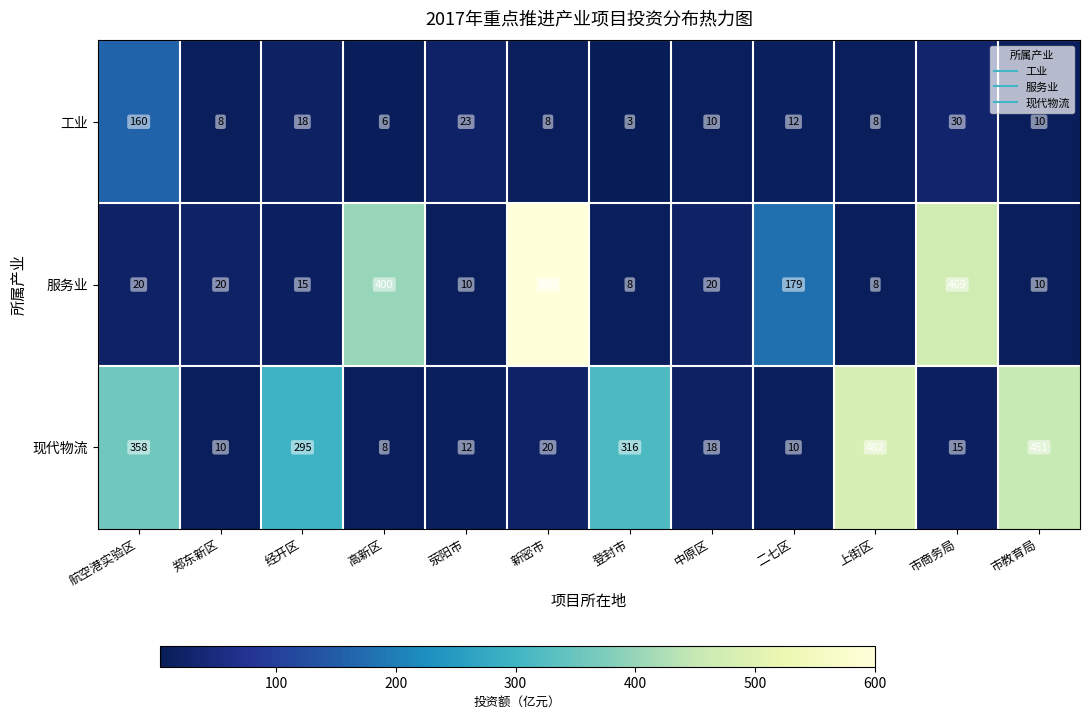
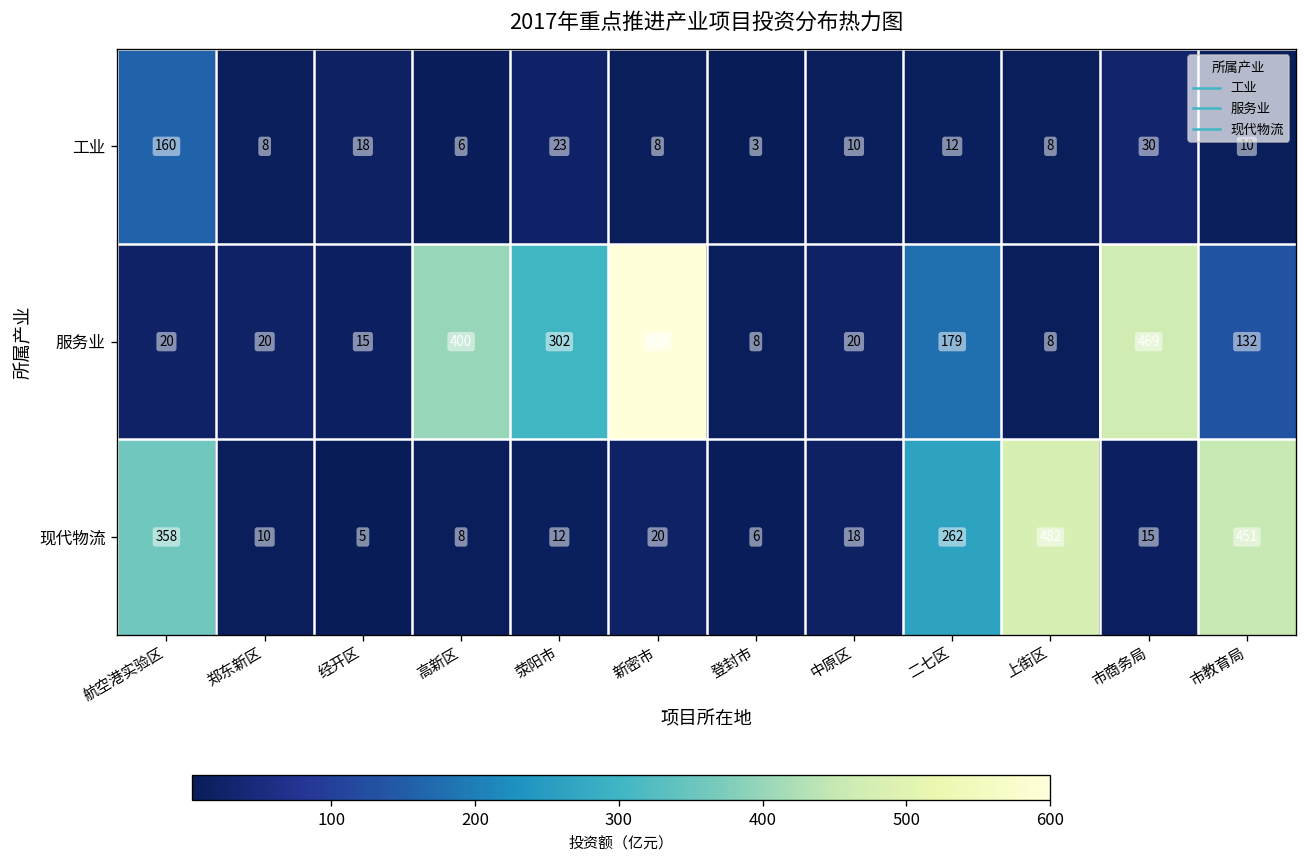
  {
    "服务业": {
-     "荥阳市": 10,
-     "市教育局": 10
+     "荥阳市": 302,
+     "市教育局": 132
    },
    "现代物流": {
-     "经开区": 295,
-     "登封市": 316,
-     "二七区": 10
+     "经开区": 5,
+     "登封市": 6,
+     "二七区": 262
    }
  }
